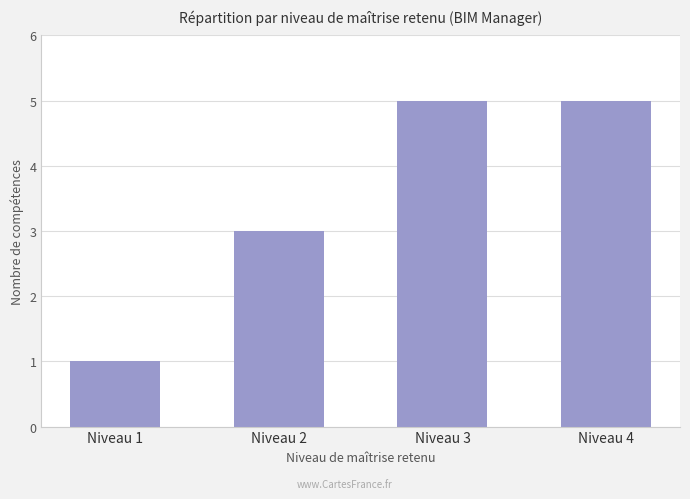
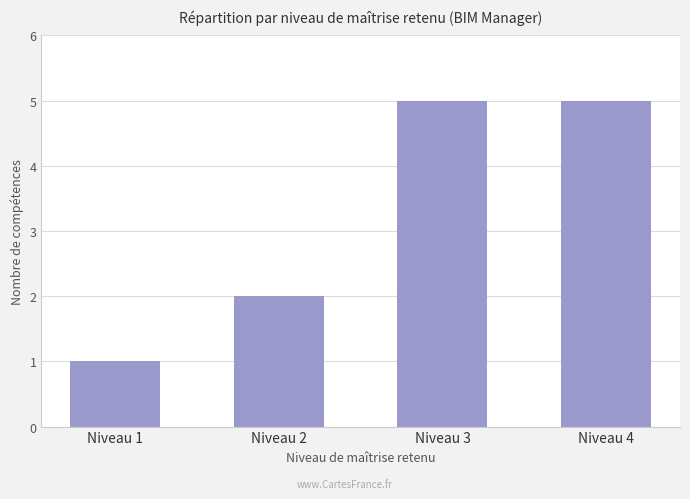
  {
    "Niveau 1": 1,
-   "Niveau 2": 3,
+   "Niveau 2": 2,
    "Niveau 3": 5,
    "Niveau 4": 5
  }
